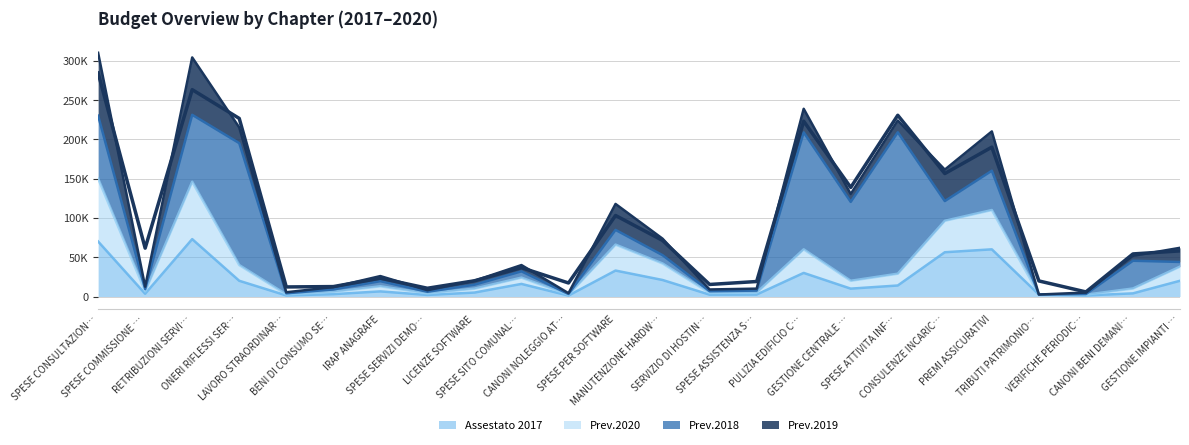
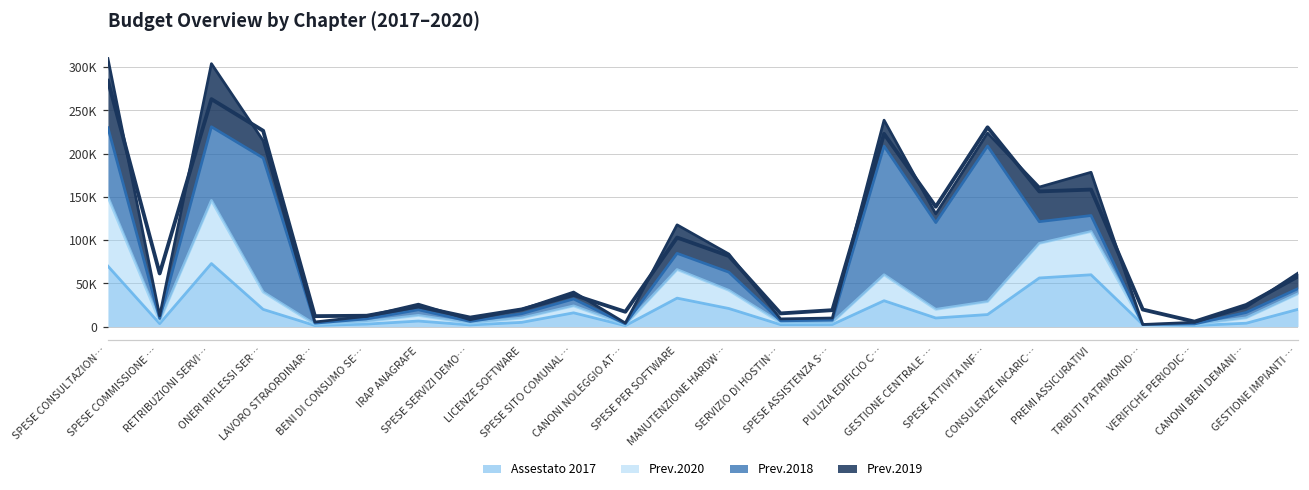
  {
    "Prev.2018": {
      "SPESE CONSULTAZION…": 80000,
      "RETRIBUZIONI SERVI…": 90000,
      "ONERI RIFLESSI SER…": 160000,
      "IRAP ANAGRAFE": 10000,
      "LICENZE SOFTWARE": 10000,
      "SPESE SITO COMUNAL…": 10000,
      "SPESE PER SOFTWARE": 20000,
-     "MANUTENZIONE HARDW…": 10000,
+     "MANUTENZIONE HARDW…": 20000,
      "PULIZIA EDIFICIO C…": 150000,
      "GESTIONE CENTRALE …": 100000,
      "SPESE ATTIVITA INF…": 180000,
      "CONSULENZE INCARIC…": 30000,
-     "PREMI ASSICURATIVI": 50000,
-     "CANONI BENI DEMANI…": 40000,
+     "PREMI ASSICURATIVI": 20000,
+     "CANONI BENI DEMANI…": 10000,
      "GESTIONE IMPIANTI …": 10000
    }
  }
